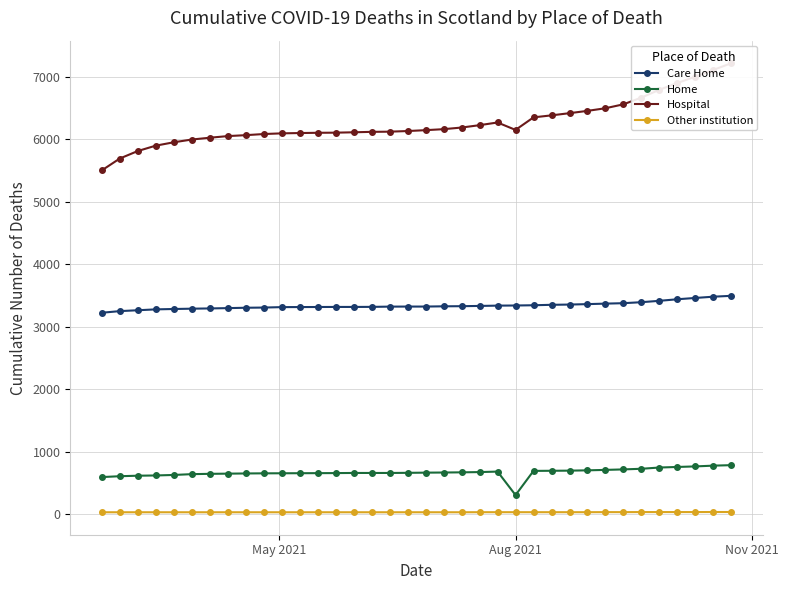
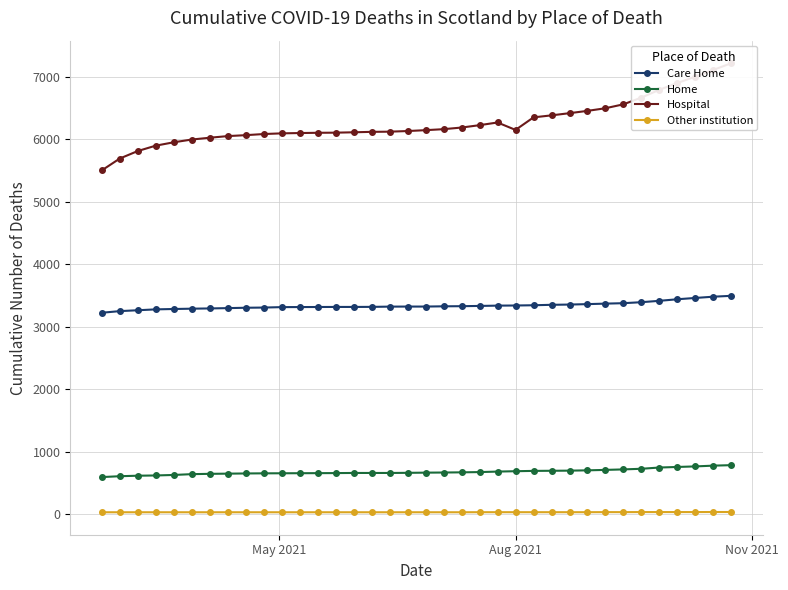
  {
    "Care Home": {
      "Aug 2021": 3300
    },
    "Home": {
-     "Aug 2021": 300
+     "Aug 2021": 700
    },
    "Hospital": {
      "Aug 2021": 6200
    },
    "Other institution": {
      "Aug 2021": 0
    }
  }
